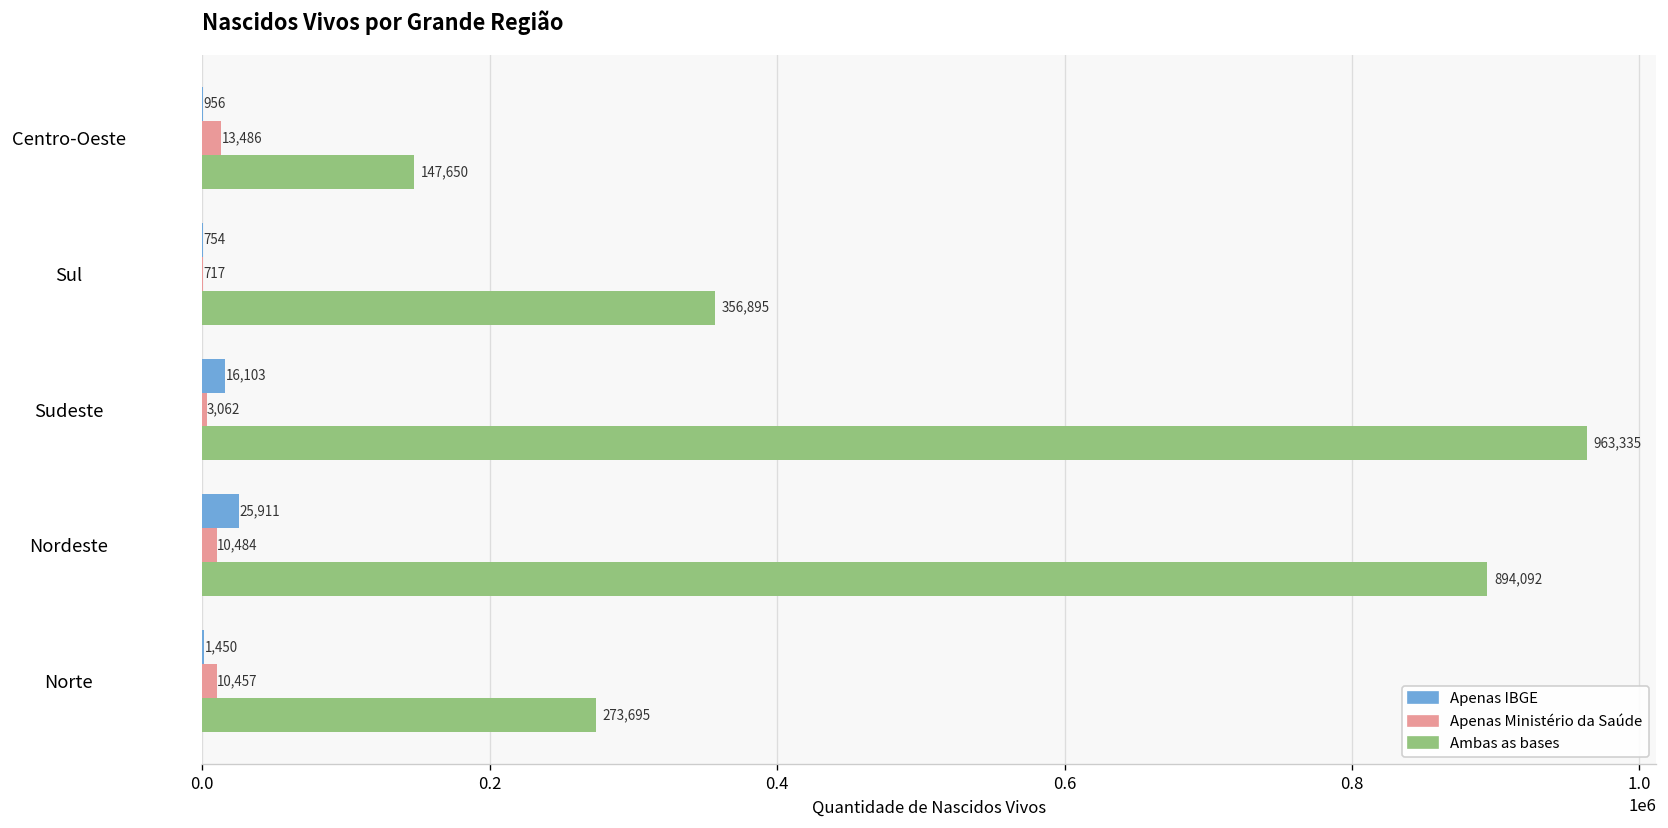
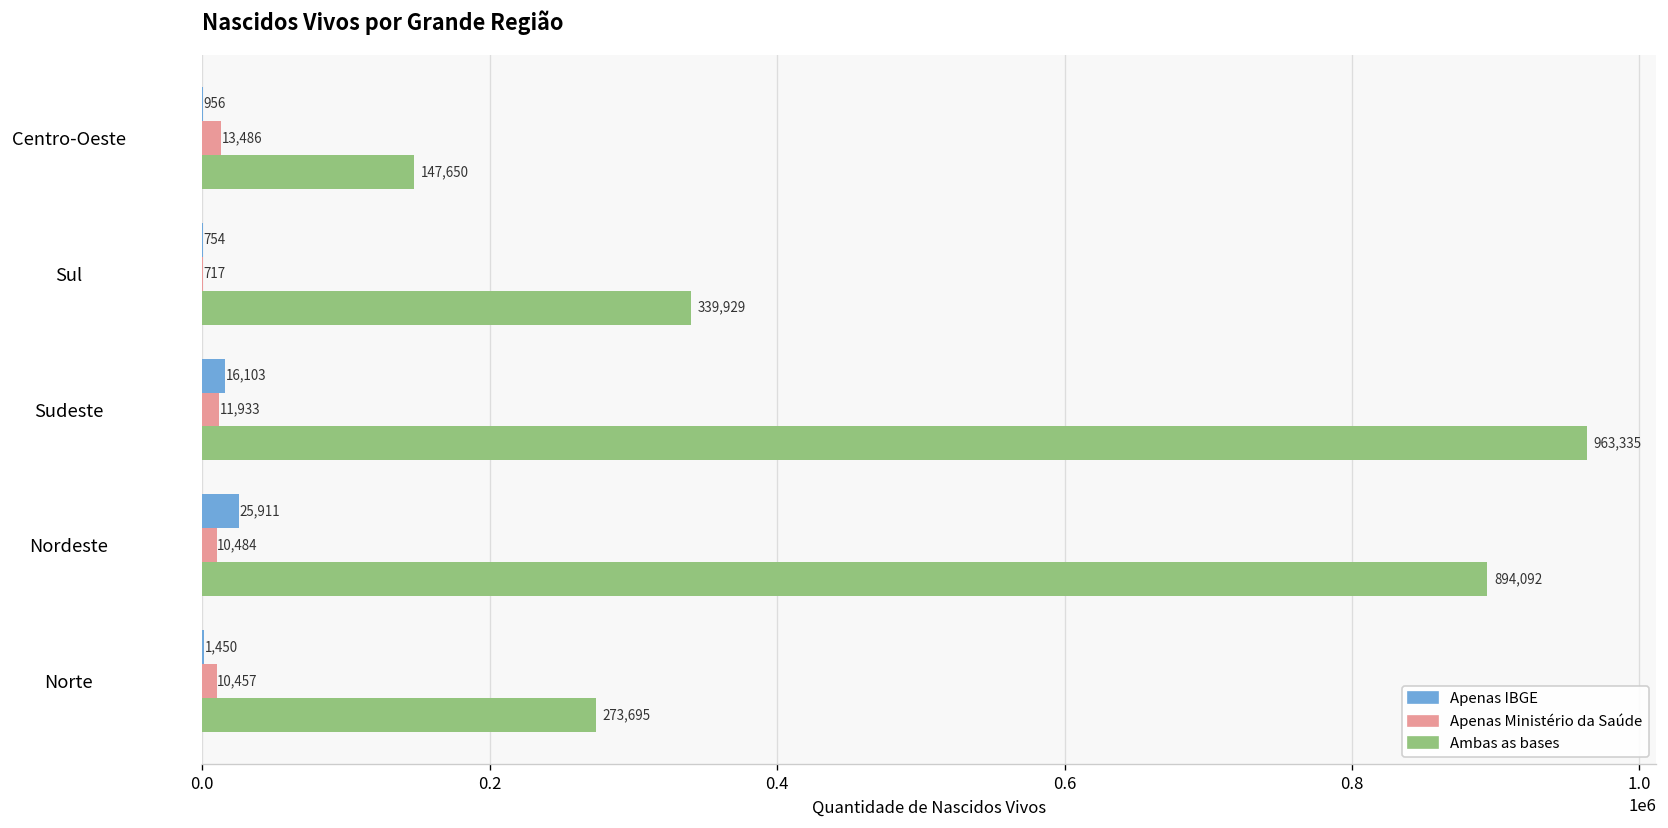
  {
    "Apenas IBGE": {
      "Centro-Oeste": "956",
      "Sul": "754",
      "Sudeste": "16,103",
      "Nordeste": "25,911",
      "Norte": "1,450"
    },
    "Apenas Ministério da Saúde": {
      "Centro-Oeste": "13,486",
      "Sul": "717",
-     "Sudeste": "3,062",
+     "Sudeste": "11,933",
      "Nordeste": "10,484",
      "Norte": "10,457"
    },
    "Ambas as bases": {
      "Centro-Oeste": "147,650",
-     "Sul": "356,895",
+     "Sul": "339,929",
      "Sudeste": "963,335",
      "Nordeste": "894,092",
      "Norte": "273,695"
    }
  }
